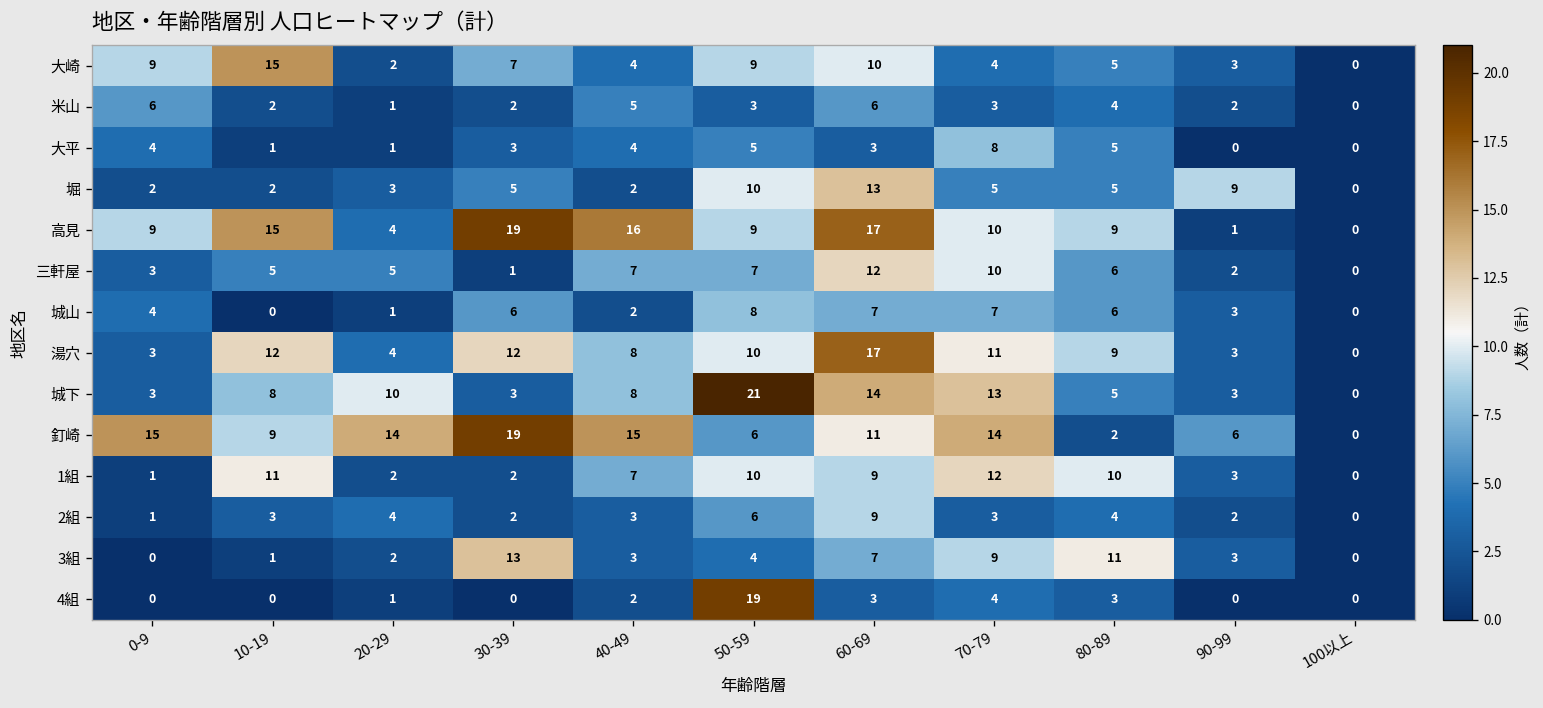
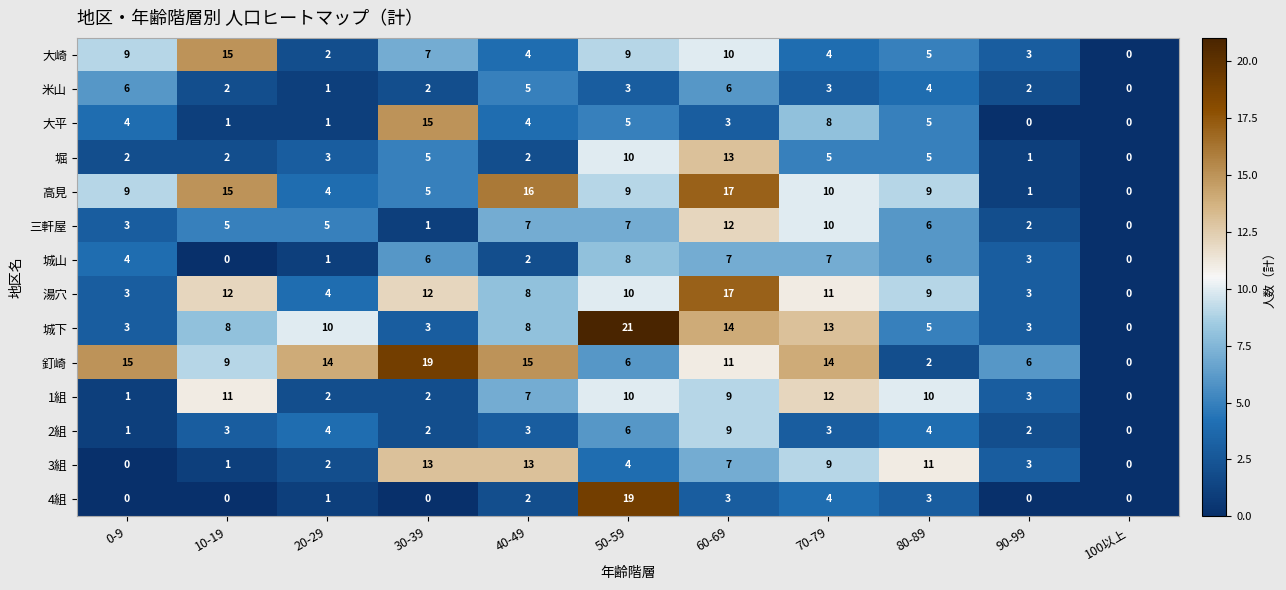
  {
    "大崎": {
      "0-9": 9,
      "10-19": 15,
      "20-29": 2,
      "30-39": 7,
      "40-49": 4,
      "50-59": 9,
      "60-69": 10,
      "70-79": 4,
      "80-89": 5,
      "90-99": 3,
      "100以上": 0
    },
    "米山": {
      "0-9": 6,
      "10-19": 2,
      "20-29": 1,
      "30-39": 2,
      "40-49": 5,
      "50-59": 3,
      "60-69": 6,
      "70-79": 3,
      "80-89": 4,
      "90-99": 2,
      "100以上": 0
    },
    "大平": {
      "0-9": 4,
      "10-19": 1,
      "20-29": 1,
-     "30-39": 3,
+     "30-39": 15,
      "40-49": 4,
      "50-59": 5,
      "60-69": 3,
      "70-79": 8,
      "80-89": 5,
      "90-99": 0,
      "100以上": 0
    },
    "堀": {
      "0-9": 2,
      "10-19": 2,
      "20-29": 3,
      "30-39": 5,
      "40-49": 2,
      "50-59": 10,
      "60-69": 13,
      "70-79": 5,
      "80-89": 5,
-     "90-99": 9,
+     "90-99": 1,
      "100以上": 0
    },
    "高見": {
      "0-9": 9,
      "10-19": 15,
      "20-29": 4,
-     "30-39": 19,
+     "30-39": 5,
      "40-49": 16,
      "50-59": 9,
      "60-69": 17,
      "70-79": 10,
      "80-89": 9,
      "90-99": 1,
      "100以上": 0
    },
    "三軒屋": {
      "0-9": 3,
      "10-19": 5,
      "20-29": 5,
      "30-39": 1,
      "40-49": 7,
      "50-59": 7,
      "60-69": 12,
      "70-79": 10,
      "80-89": 6,
      "90-99": 2,
      "100以上": 0
    },
    "城山": {
      "0-9": 4,
      "10-19": 0,
      "20-29": 1,
      "30-39": 6,
      "40-49": 2,
      "50-59": 8,
      "60-69": 7,
      "70-79": 7,
      "80-89": 6,
      "90-99": 3,
      "100以上": 0
    },
    "湯穴": {
      "0-9": 3,
      "10-19": 12,
      "20-29": 4,
      "30-39": 12,
      "40-49": 8,
      "50-59": 10,
      "60-69": 17,
      "70-79": 11,
      "80-89": 9,
      "90-99": 3,
      "100以上": 0
    },
    "城下": {
      "0-9": 3,
      "10-19": 8,
      "20-29": 10,
      "30-39": 3,
      "40-49": 8,
      "50-59": 21,
      "60-69": 14,
      "70-79": 13,
      "80-89": 5,
      "90-99": 3,
      "100以上": 0
    },
    "釘崎": {
      "0-9": 15,
      "10-19": 9,
      "20-29": 14,
      "30-39": 19,
      "40-49": 15,
      "50-59": 6,
      "60-69": 11,
      "70-79": 14,
      "80-89": 2,
      "90-99": 6,
      "100以上": 0
    },
    "1組": {
      "0-9": 1,
      "10-19": 11,
      "20-29": 2,
      "30-39": 2,
      "40-49": 7,
      "50-59": 10,
      "60-69": 9,
      "70-79": 12,
      "80-89": 10,
      "90-99": 3,
      "100以上": 0
    },
    "2組": {
      "0-9": 1,
      "10-19": 3,
      "20-29": 4,
      "30-39": 2,
      "40-49": 3,
      "50-59": 6,
      "60-69": 9,
      "70-79": 3,
      "80-89": 4,
      "90-99": 2,
      "100以上": 0
    },
    "3組": {
      "0-9": 0,
      "10-19": 1,
      "20-29": 2,
      "30-39": 13,
-     "40-49": 3,
+     "40-49": 13,
      "50-59": 4,
      "60-69": 7,
      "70-79": 9,
      "80-89": 11,
      "90-99": 3,
      "100以上": 0
    },
    "4組": {
      "0-9": 0,
      "10-19": 0,
      "20-29": 1,
      "30-39": 0,
      "40-49": 2,
      "50-59": 19,
      "60-69": 3,
      "70-79": 4,
      "80-89": 3,
      "90-99": 0,
      "100以上": 0
    }
  }
